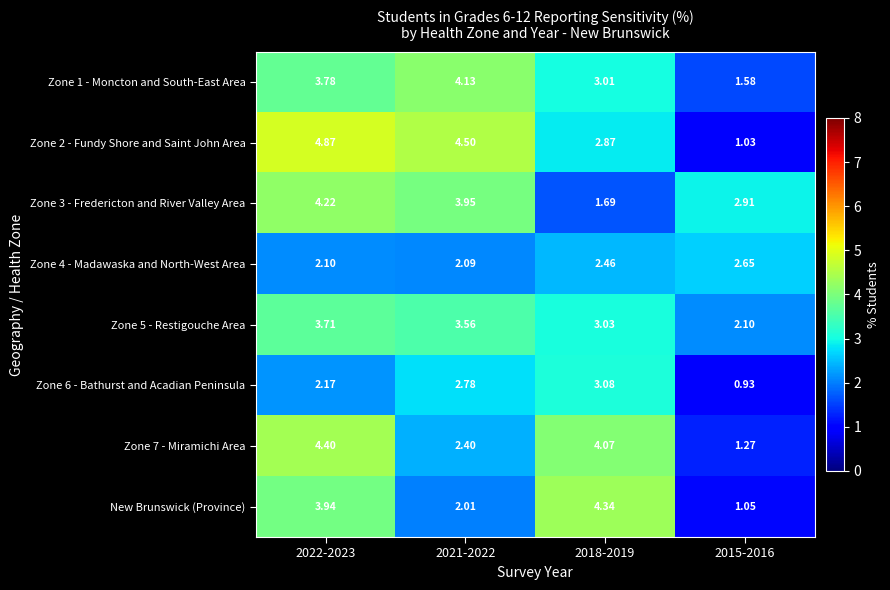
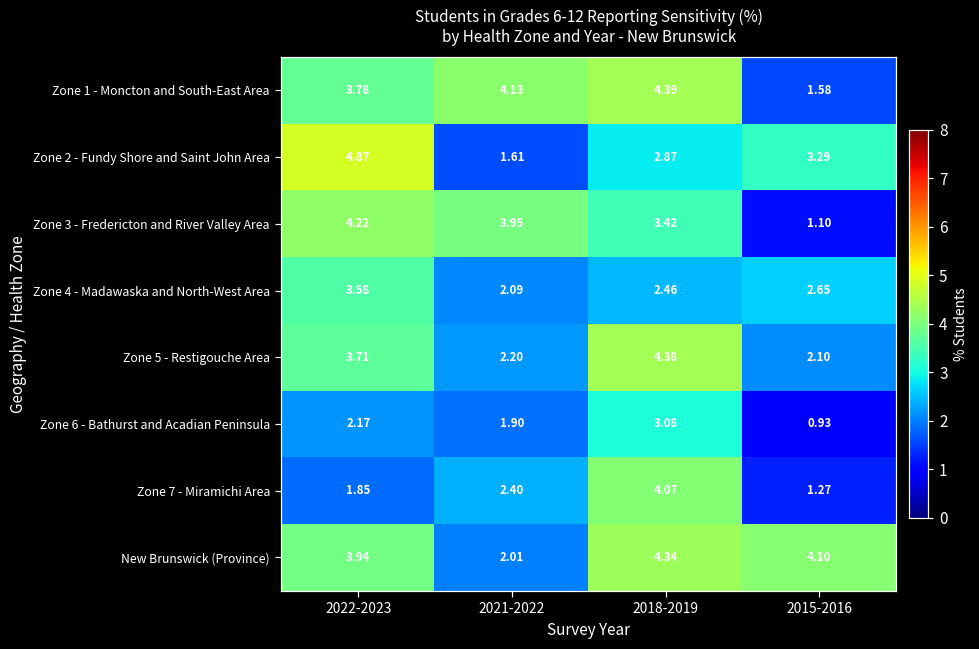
  {
    "Zone 1 - Moncton and South-East Area": {
      "2022-2023": 3.78,
      "2021-2022": 4.13,
-     "2018-2019": 3.01,
+     "2018-2019": 4.39,
      "2015-2016": 1.58
    },
    "Zone 2 - Fundy Shore and Saint John Area": {
      "2022-2023": 4.87,
-     "2021-2022": 4.50,
+     "2021-2022": 1.61,
      "2018-2019": 2.87,
-     "2015-2016": 1.03
+     "2015-2016": 3.29
    },
    "Zone 3 - Fredericton and River Valley Area": {
      "2022-2023": 4.22,
      "2021-2022": 3.95,
-     "2018-2019": 1.69,
-     "2015-2016": 2.91
+     "2018-2019": 3.42,
+     "2015-2016": 1.10
    },
    "Zone 4 - Madawaska and North-West Area": {
-     "2022-2023": 2.10,
+     "2022-2023": 3.58,
      "2021-2022": 2.09,
      "2018-2019": 2.46,
      "2015-2016": 2.65
    },
    "Zone 5 - Restigouche Area": {
      "2022-2023": 3.71,
-     "2021-2022": 3.56,
-     "2018-2019": 3.03,
+     "2021-2022": 2.20,
+     "2018-2019": 4.38,
      "2015-2016": 2.10
    },
    "Zone 6 - Bathurst and Acadian Peninsula": {
      "2022-2023": 2.17,
-     "2021-2022": 2.78,
+     "2021-2022": 1.90,
      "2018-2019": 3.08,
      "2015-2016": 0.93
    },
    "Zone 7 - Miramichi Area": {
-     "2022-2023": 4.40,
+     "2022-2023": 1.85,
      "2021-2022": 2.40,
      "2018-2019": 4.07,
      "2015-2016": 1.27
    },
    "New Brunswick (Province)": {
      "2022-2023": 3.94,
      "2021-2022": 2.01,
      "2018-2019": 4.34,
-     "2015-2016": 1.05
+     "2015-2016": 4.10
    }
  }
